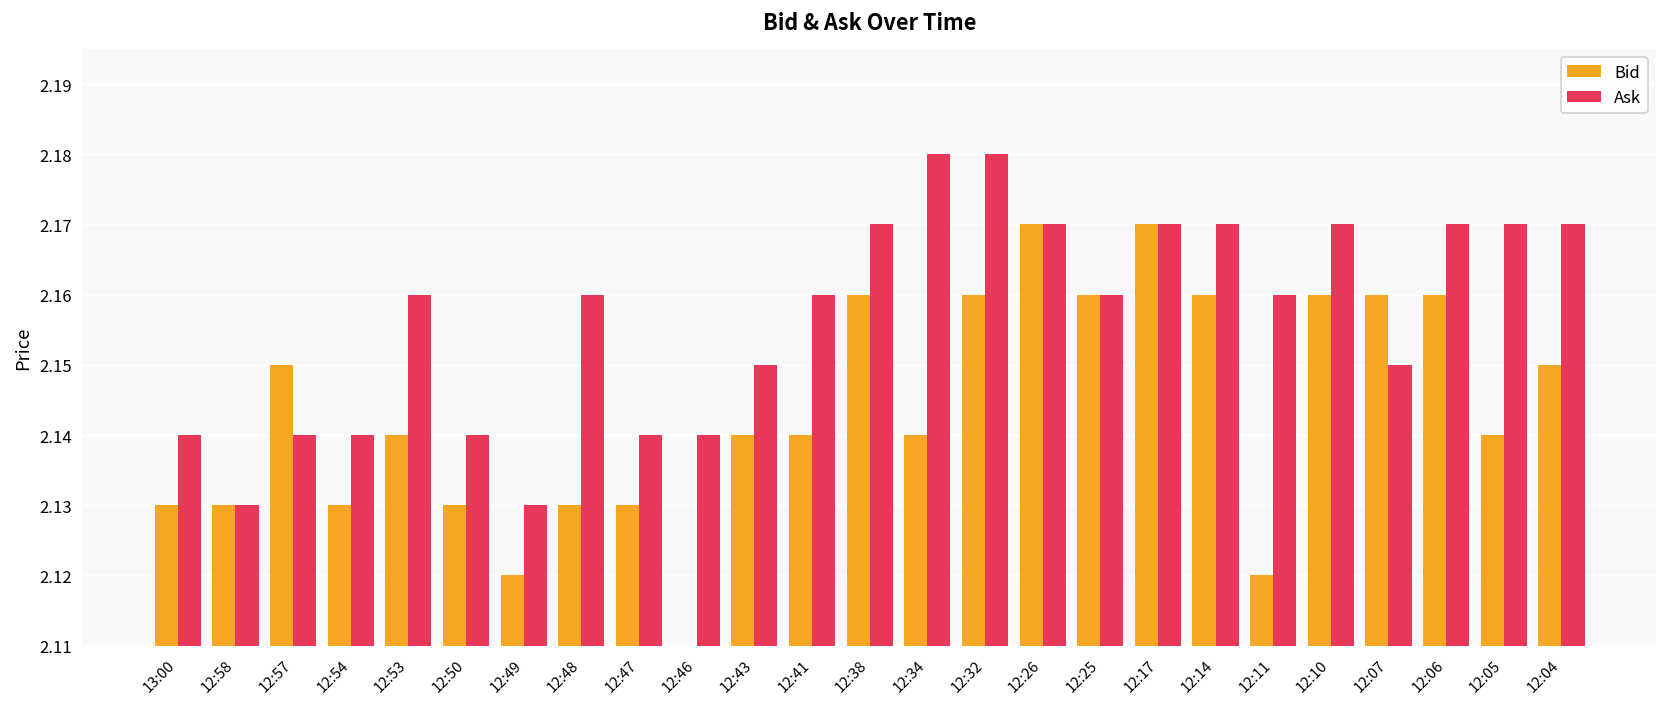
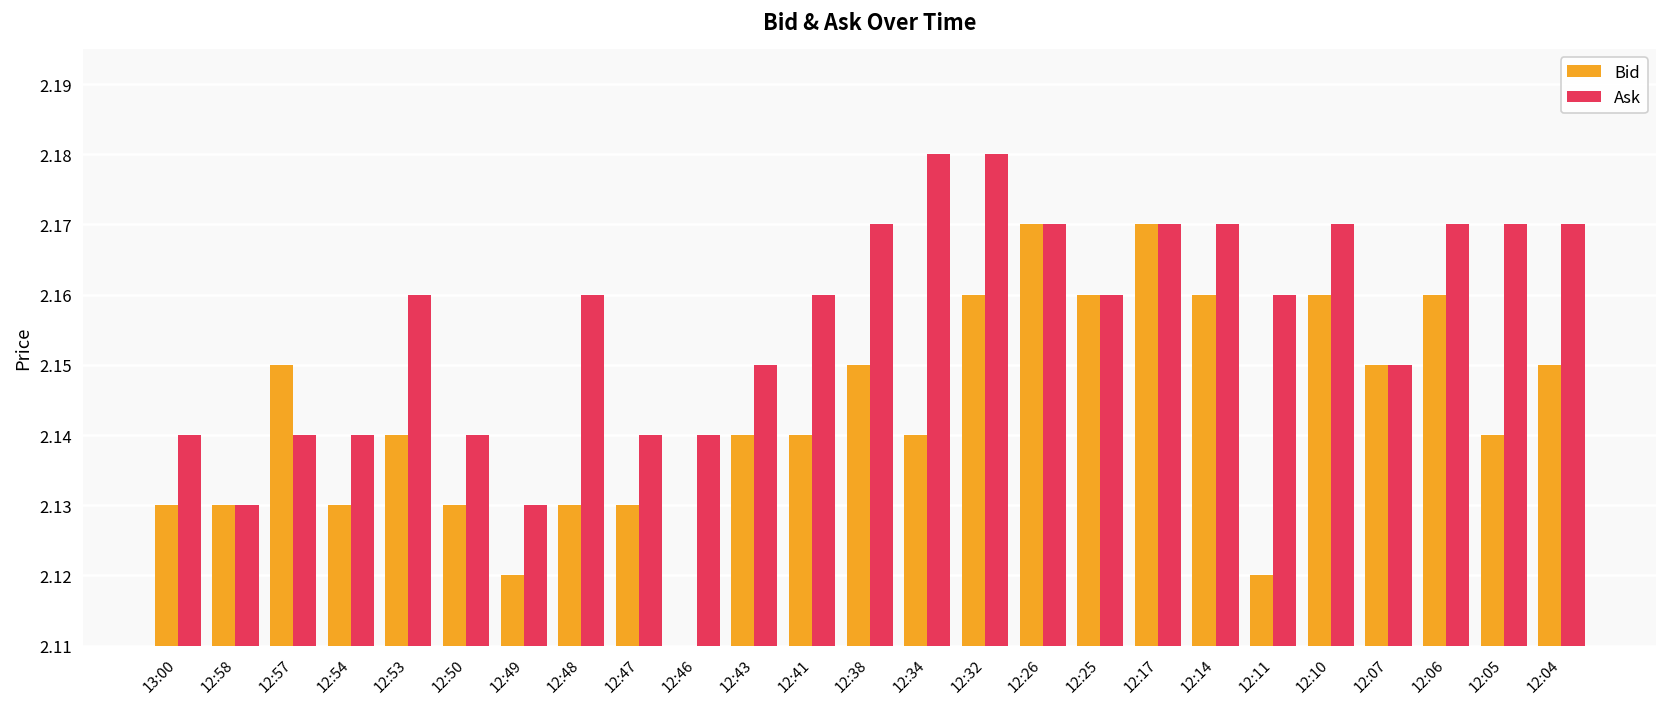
  {
    "Bid": {
      "13:00": 2.13,
      "12:58": 2.13,
      "12:57": 2.15,
      "12:54": 2.13,
      "12:53": 2.14,
      "12:50": 2.13,
      "12:49": 2.12,
      "12:48": 2.13,
      "12:47": 2.13,
      "12:46": 2.11,
      "12:43": 2.14,
      "12:41": 2.14,
-     "12:38": 2.16,
+     "12:38": 2.15,
      "12:34": 2.14,
      "12:32": 2.16,
      "12:26": 2.17,
      "12:25": 2.16,
      "12:17": 2.17,
      "12:14": 2.16,
      "12:11": 2.12,
      "12:10": 2.16,
-     "12:07": 2.16,
+     "12:07": 2.15,
      "12:06": 2.16,
      "12:05": 2.14,
      "12:04": 2.15
    },
    "Ask": {
      "13:00": 2.14,
      "12:58": 2.13,
      "12:57": 2.14,
      "12:54": 2.14,
      "12:53": 2.16,
      "12:50": 2.14,
      "12:49": 2.13,
      "12:48": 2.16,
      "12:47": 2.14,
      "12:46": 2.14,
      "12:43": 2.15,
      "12:41": 2.16,
      "12:38": 2.17,
      "12:34": 2.18,
      "12:32": 2.18,
      "12:26": 2.17,
      "12:25": 2.16,
      "12:17": 2.17,
      "12:14": 2.17,
      "12:11": 2.16,
      "12:10": 2.17,
      "12:07": 2.15,
      "12:06": 2.17,
      "12:05": 2.17,
      "12:04": 2.17
    }
  }
